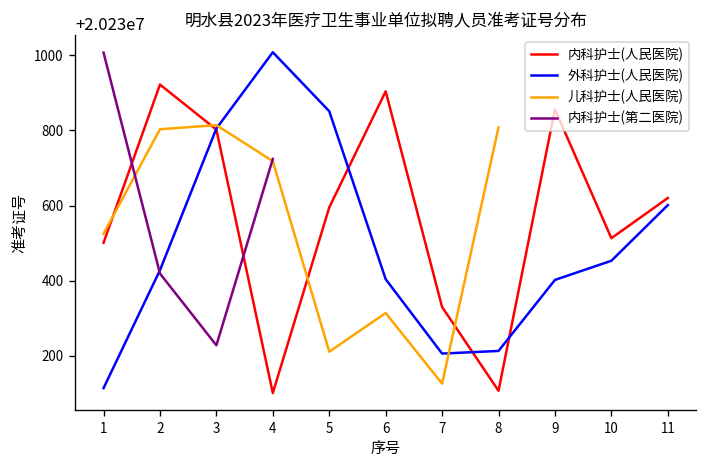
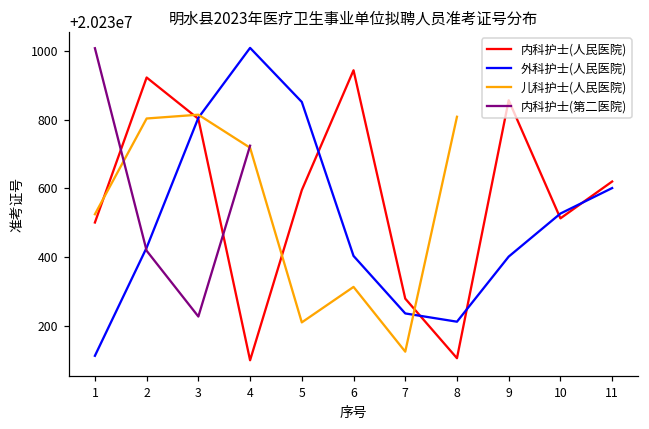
  {
    "内科护士(人民医院)": {
      "1": 20230500,
      "2": 20230920,
      "4": 20230100,
      "5": 20230600,
-     "6": 20230900,
-     "7": 20230330,
+     "6": 20230940,
+     "7": 20230280,
      "8": 20230110,
      "10": 20230510,
      "11": 20230620
    },
    "外科护士(人民医院)": {
      "1": 20230110,
      "2": 20230430,
      "4": 20231010,
      "5": 20230850,
      "6": 20230400,
-     "7": 20230210,
+     "7": 20230240,
      "8": 20230210,
      "9": 20230400,
-     "10": 20230450,
+     "10": 20230530,
      "11": 20230600
    },
    "儿科护士(人民医院)": {
      "1": 20230530,
      "2": 20230800,
      "3": 20230810,
      "5": 20230210,
      "6": 20230310,
      "7": 20230130,
      "8": 20230810
    },
    "内科护士(第二医院)": {
      "1": 20231010,
      "2": 20230420,
      "3": 20230230
    }
  }
